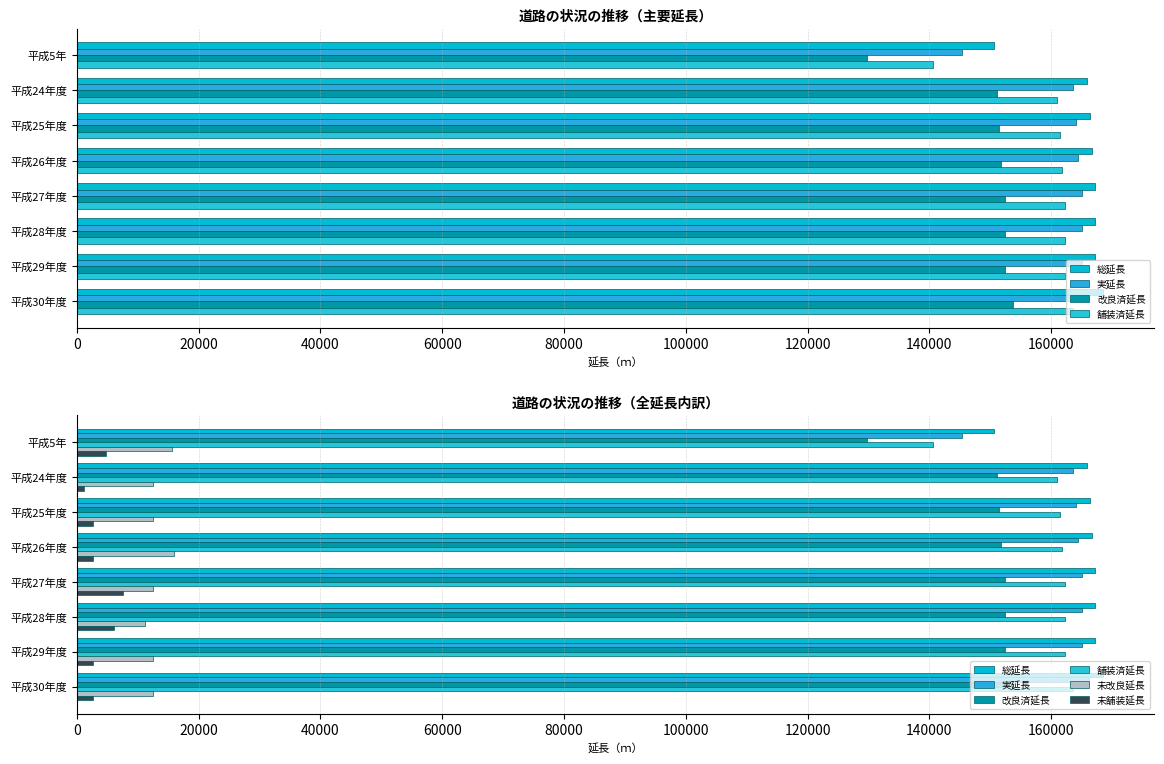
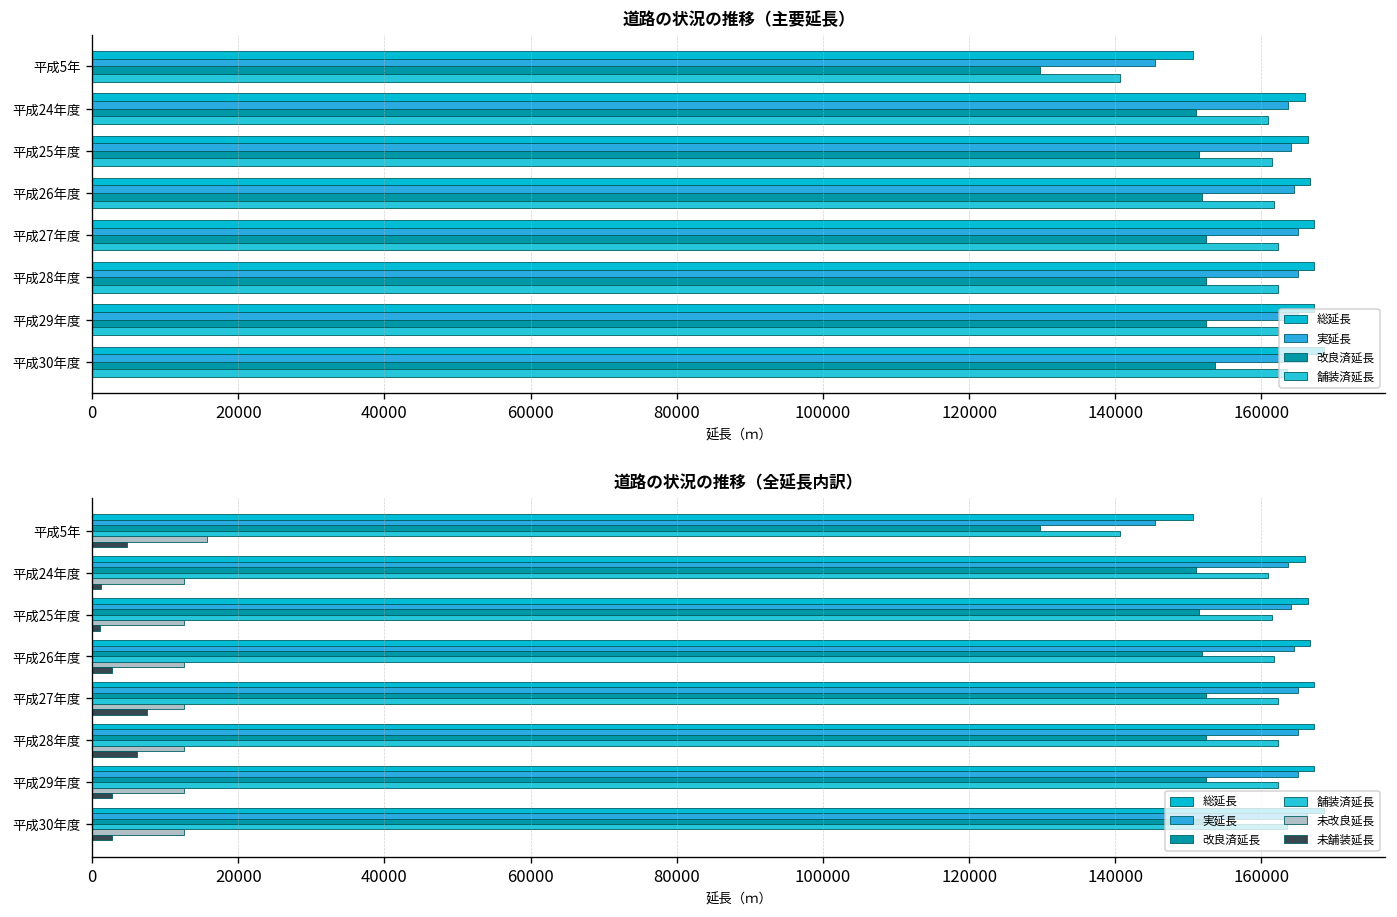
  {
    "道路の状況の推移（全延長内訳）": {
      "未改良延長": {
        "平成5年": 16000,
        "平成24年度": 13000,
        "平成25年度": 13000,
-       "平成26年度": 16000,
+       "平成26年度": 13000,
        "平成27年度": 13000,
-       "平成28年度": 11000,
+       "平成28年度": 13000,
        "平成29年度": 13000,
        "平成30年度": 13000
      },
      "未舗装延長": {
        "平成5年": 5000,
        "平成24年度": 1000,
-       "平成25年度": 3000,
+       "平成25年度": 1000,
        "平成26年度": 3000,
        "平成27年度": 8000,
        "平成28年度": 6000,
        "平成29年度": 3000,
        "平成30年度": 3000
      }
    }
  }
